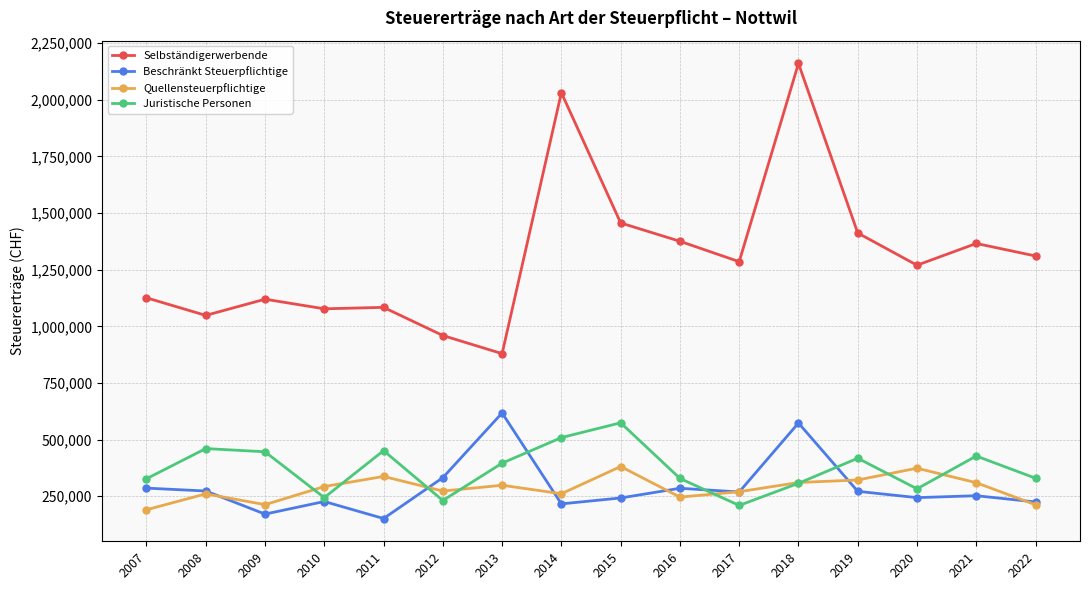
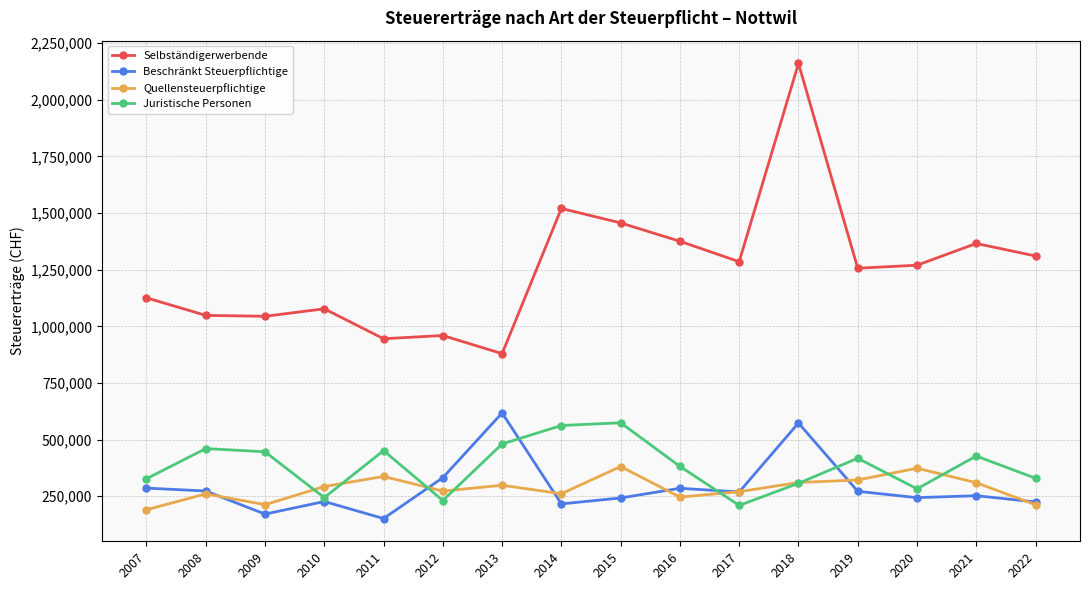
  {
    "Selbständigerwerbende": {
      "2007": "1,130,000",
      "2008": "1,050,000",
-     "2009": "1,120,000",
+     "2009": "1,040,000",
      "2010": "1,080,000",
-     "2011": "1,080,000",
+     "2011": "950,000",
      "2012": "960,000",
      "2013": "880,000",
-     "2014": "2,030,000",
+     "2014": "1,520,000",
      "2015": "1,460,000",
      "2016": "1,380,000",
      "2017": "1,290,000",
      "2018": "2,160,000",
-     "2019": "1,410,000",
+     "2019": "1,260,000",
      "2020": "1,270,000",
      "2021": "1,370,000",
      "2022": "1,310,000"
    },
    "Beschränkt Steuerpflichtige": {
      "2007": "290,000",
      "2008": "270,000",
      "2009": "170,000",
      "2010": "230,000",
      "2011": "150,000",
      "2012": "330,000",
      "2013": "620,000",
      "2014": "220,000",
      "2015": "240,000",
      "2016": "280,000",
      "2018": "570,000",
      "2019": "270,000",
      "2020": "240,000",
      "2021": "250,000",
      "2022": "220,000"
    },
    "Quellensteuerpflichtige": {
      "2007": "190,000",
      "2008": "260,000",
      "2009": "210,000",
      "2010": "290,000",
      "2011": "340,000",
      "2012": "270,000",
      "2013": "300,000",
      "2014": "260,000",
      "2015": "380,000",
      "2016": "250,000",
      "2019": "320,000",
      "2020": "370,000",
      "2021": "310,000",
      "2022": "210,000"
    },
    "Juristische Personen": {
      "2007": "330,000",
      "2008": "460,000",
      "2009": "450,000",
      "2010": "240,000",
      "2011": "450,000",
      "2012": "230,000",
-     "2013": "400,000",
-     "2014": "510,000",
+     "2013": "480,000",
+     "2014": "560,000",
      "2015": "570,000",
-     "2016": "330,000",
+     "2016": "380,000",
      "2017": "210,000",
      "2019": "420,000",
      "2020": "280,000",
      "2021": "430,000",
      "2022": "330,000"
    }
  }
